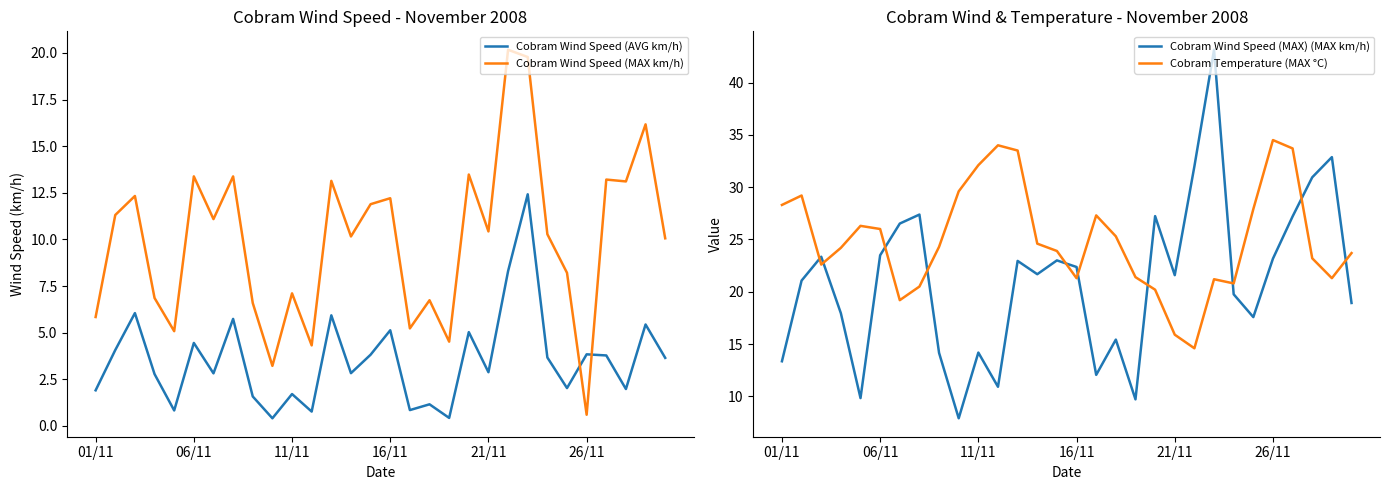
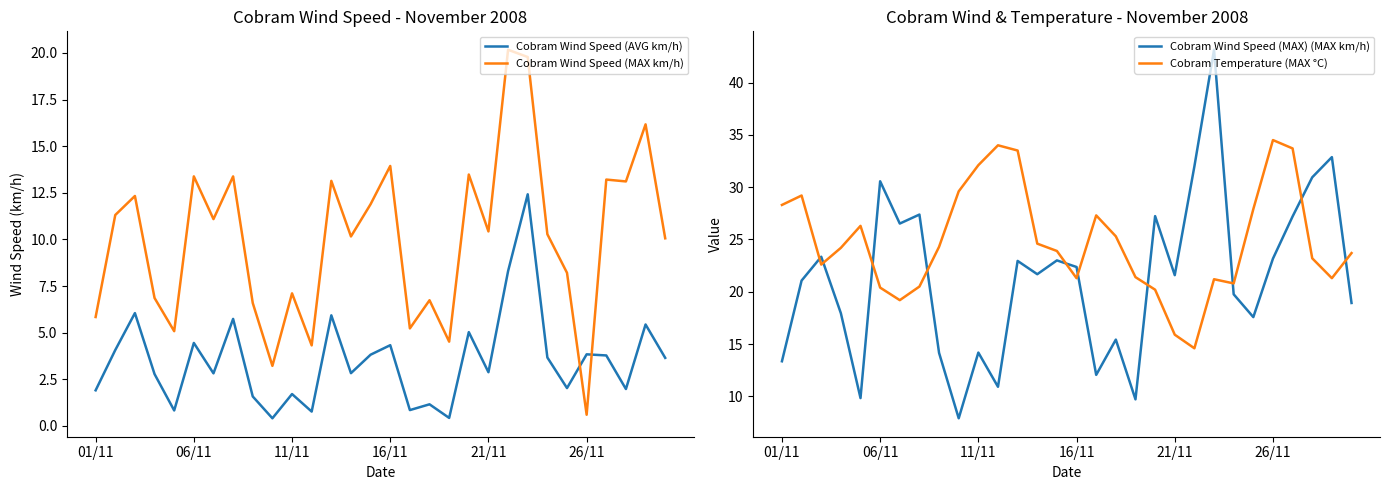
  {
    "Cobram Wind Speed - November 2008": {
      "Cobram Wind Speed (AVG km/h)": {
        "01/11": 1.9,
        "06/11": 4.5,
        "11/11": 1.7,
-       "16/11": 5.1,
+       "16/11": 4.3,
        "21/11": 2.9,
        "26/11": 3.8
      },
      "Cobram Wind Speed (MAX km/h)": {
        "01/11": 5.8,
        "06/11": 13.4,
        "11/11": 7.1,
-       "16/11": 12.2,
+       "16/11": 13.9,
        "21/11": 10.4,
        "26/11": 0.6
      }
    },
    "Cobram Wind & Temperature - November 2008": {
      "Cobram Wind Speed (MAX) (MAX km/h)": {
        "01/11": 13.4,
-       "06/11": 23.5,
+       "06/11": 30.6,
        "11/11": 14.2,
        "16/11": 22.4,
        "21/11": 21.6,
        "26/11": 23.2
      },
      "Cobram Temperature (MAX °C)": {
        "01/11": 28.3,
-       "06/11": 26.0,
+       "06/11": 20.4,
        "11/11": 32.1,
        "16/11": 21.3,
        "21/11": 15.9,
        "26/11": 34.5
      }
    }
  }
